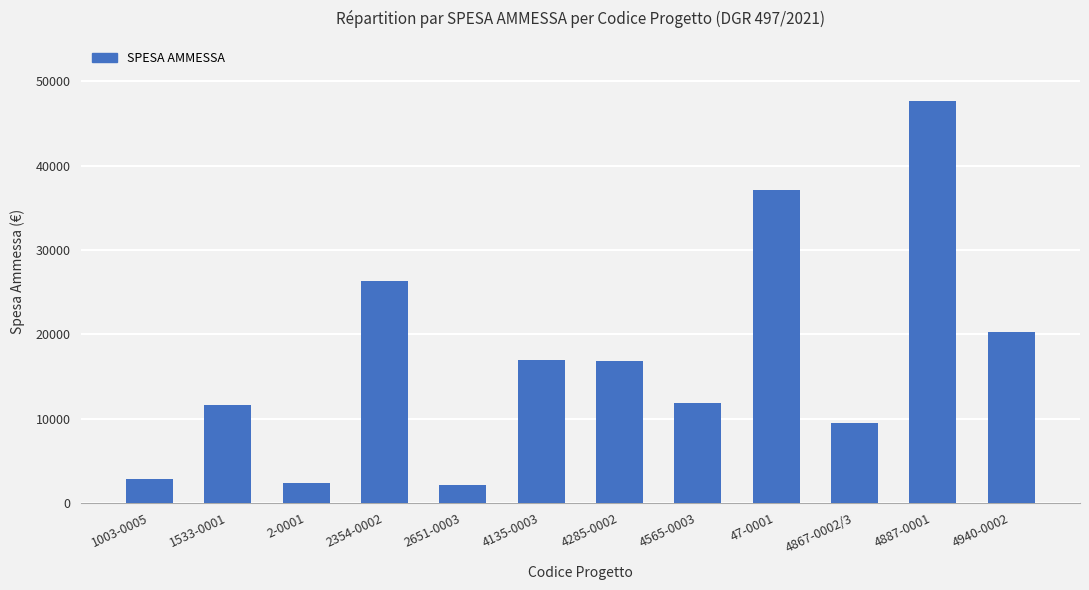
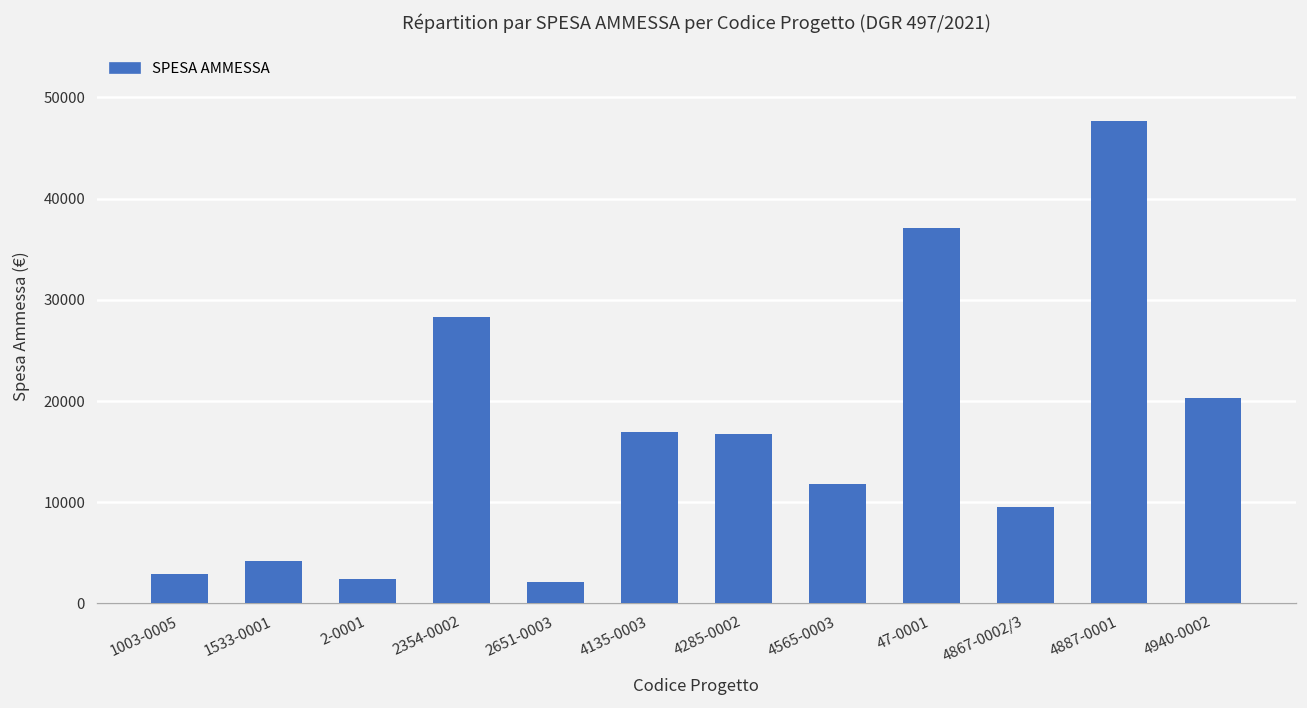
  {
    "1003-0005": 3000,
-   "1533-0001": 12000,
+   "1533-0001": 4000,
    "2-0001": 2000,
-   "2354-0002": 26000,
+   "2354-0002": 28000,
    "2651-0003": 2000,
    "4135-0003": 17000,
    "4285-0002": 17000,
    "4565-0003": 12000,
    "47-0001": 37000,
    "4867-0002/3": 10000,
    "4887-0001": 48000,
    "4940-0002": 20000
  }
